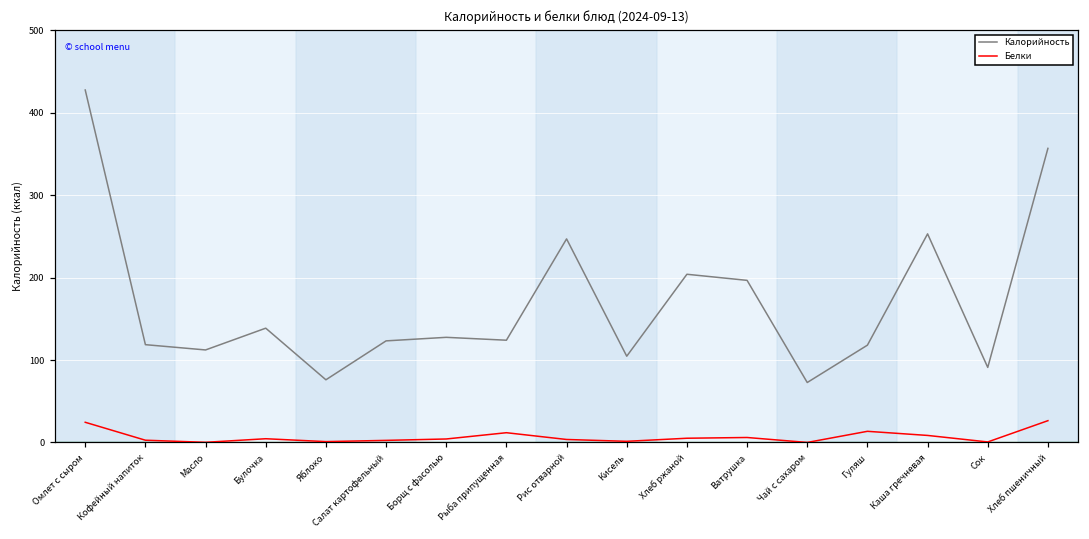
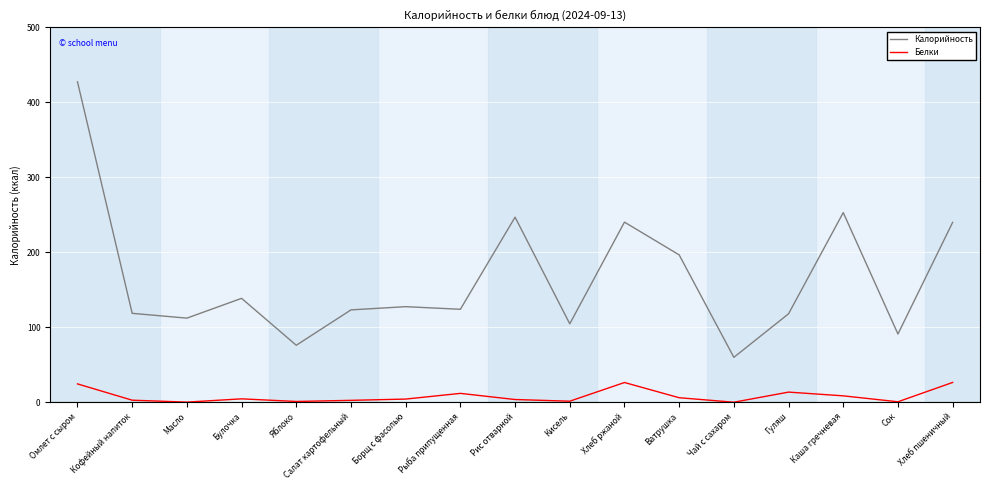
  {
    "Калорийность": {
      "Омлет с сыром": 430,
      "Кофейный напиток": 120,
      "Масло": 110,
      "Булочка": 140,
      "Яблоко": 80,
      "Салат картофельный": 120,
      "Борщ с фасолью": 130,
      "Рыба припущенная": 120,
      "Рис отварной": 250,
      "Кисель": 100,
-     "Хлеб ржаной": 200,
+     "Хлеб ржаной": 240,
      "Ватрушка": 200,
-     "Чай с сахаром": 70,
+     "Чай с сахаром": 60,
      "Гуляш": 120,
      "Каша гречневая": 250,
      "Сок": 90,
-     "Хлеб пшеничный": 360
+     "Хлеб пшеничный": 240
    },
    "Белки": {
      "Омлет с сыром": 20,
      "Кофейный напиток": 0,
      "Масло": 0,
      "Булочка": 0,
      "Яблоко": 0,
      "Салат картофельный": 0,
      "Борщ с фасолью": 0,
      "Рыба припущенная": 10,
      "Рис отварной": 0,
      "Кисель": 0,
-     "Хлеб ржаной": 10,
+     "Хлеб ржаной": 30,
      "Ватрушка": 10,
      "Чай с сахаром": 0,
      "Гуляш": 10,
      "Каша гречневая": 10,
      "Сок": 0,
      "Хлеб пшеничный": 30
    }
  }
